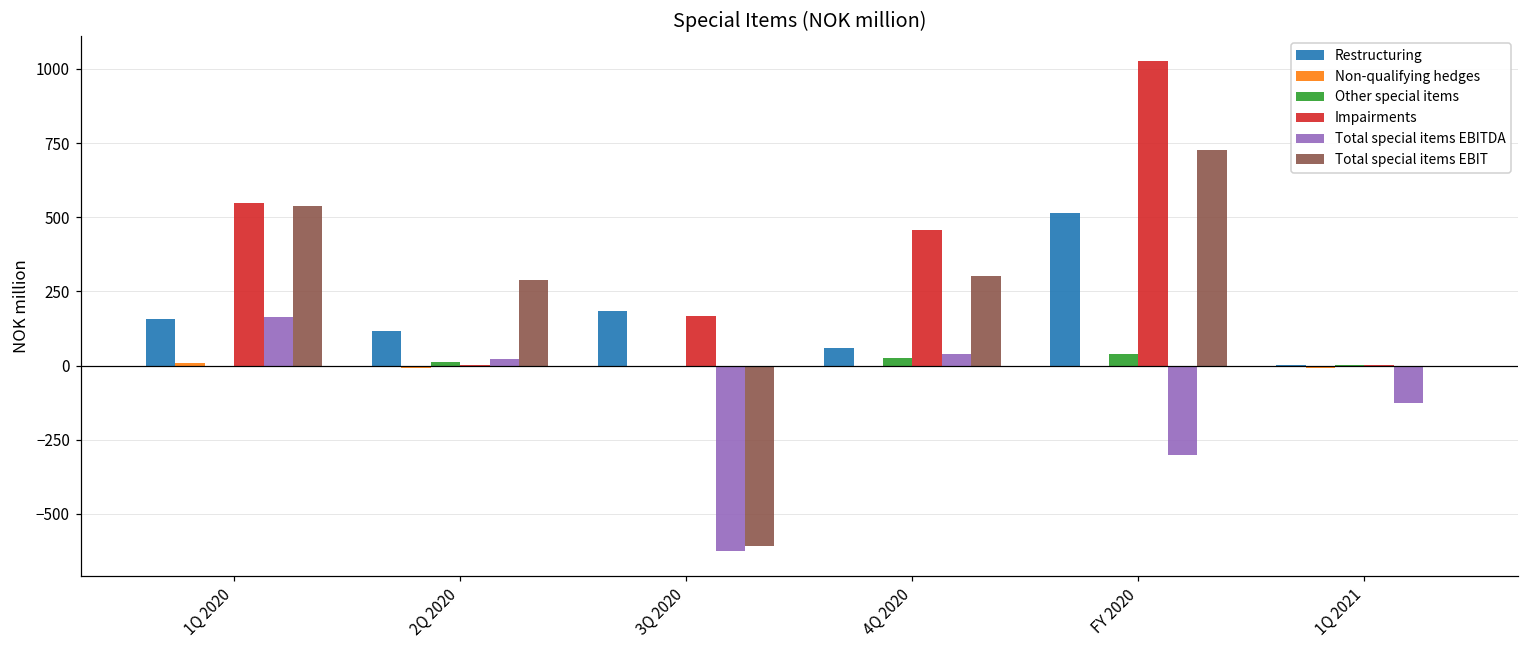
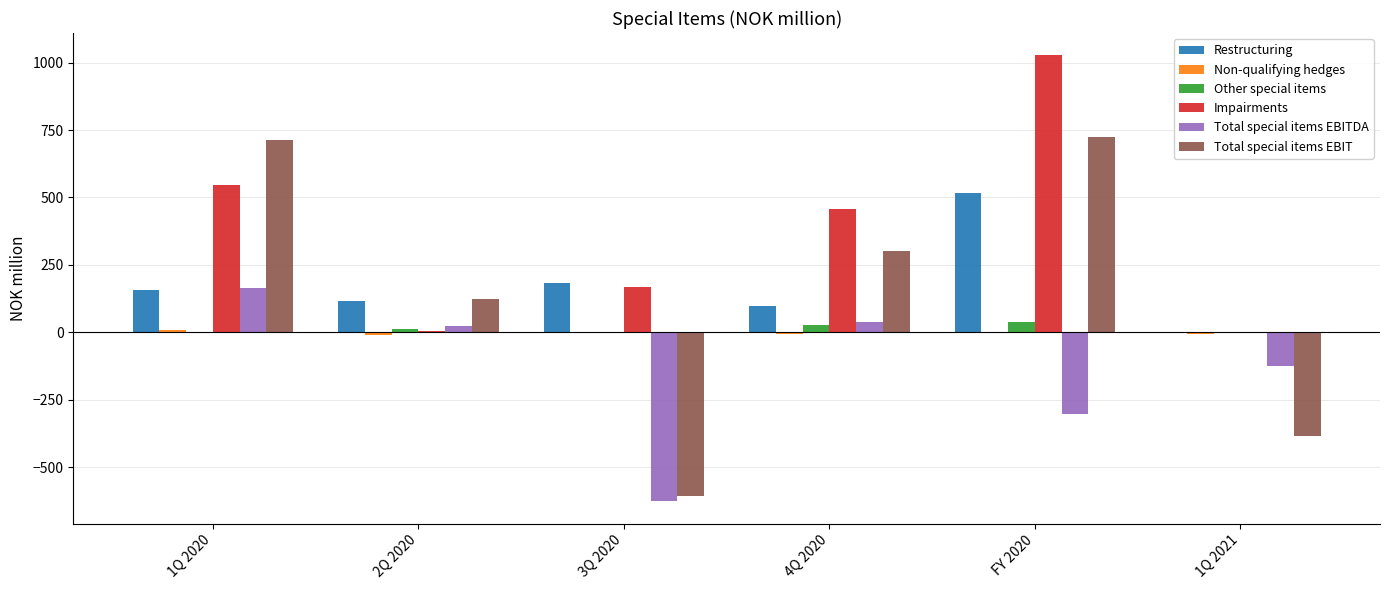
  {
    "Restructuring": {
      "1Q 2020": 160,
      "2Q 2020": 120,
      "3Q 2020": 180,
-     "4Q 2020": 60,
+     "4Q 2020": 100,
      "FY 2020": 520
    },
    "Non-qualifying hedges": {
      "1Q 2020": 10
    },
    "Other special items": {
      "2Q 2020": 10,
      "4Q 2020": 30,
      "FY 2020": 40
    },
    "Impairments": {
      "1Q 2020": 550,
      "3Q 2020": 170,
      "4Q 2020": 460,
      "FY 2020": 1030
    },
    "Total special items EBITDA": {
      "1Q 2020": 170,
      "2Q 2020": 20,
      "3Q 2020": -630,
      "4Q 2020": 40,
      "FY 2020": -300,
      "1Q 2021": -130
    },
    "Total special items EBIT": {
-     "1Q 2020": 540,
-     "2Q 2020": 290,
+     "1Q 2020": 710,
+     "2Q 2020": 120,
      "3Q 2020": -610,
      "4Q 2020": 300,
      "FY 2020": 730,
-     "1Q 2021": 0
+     "1Q 2021": -390
    }
  }
